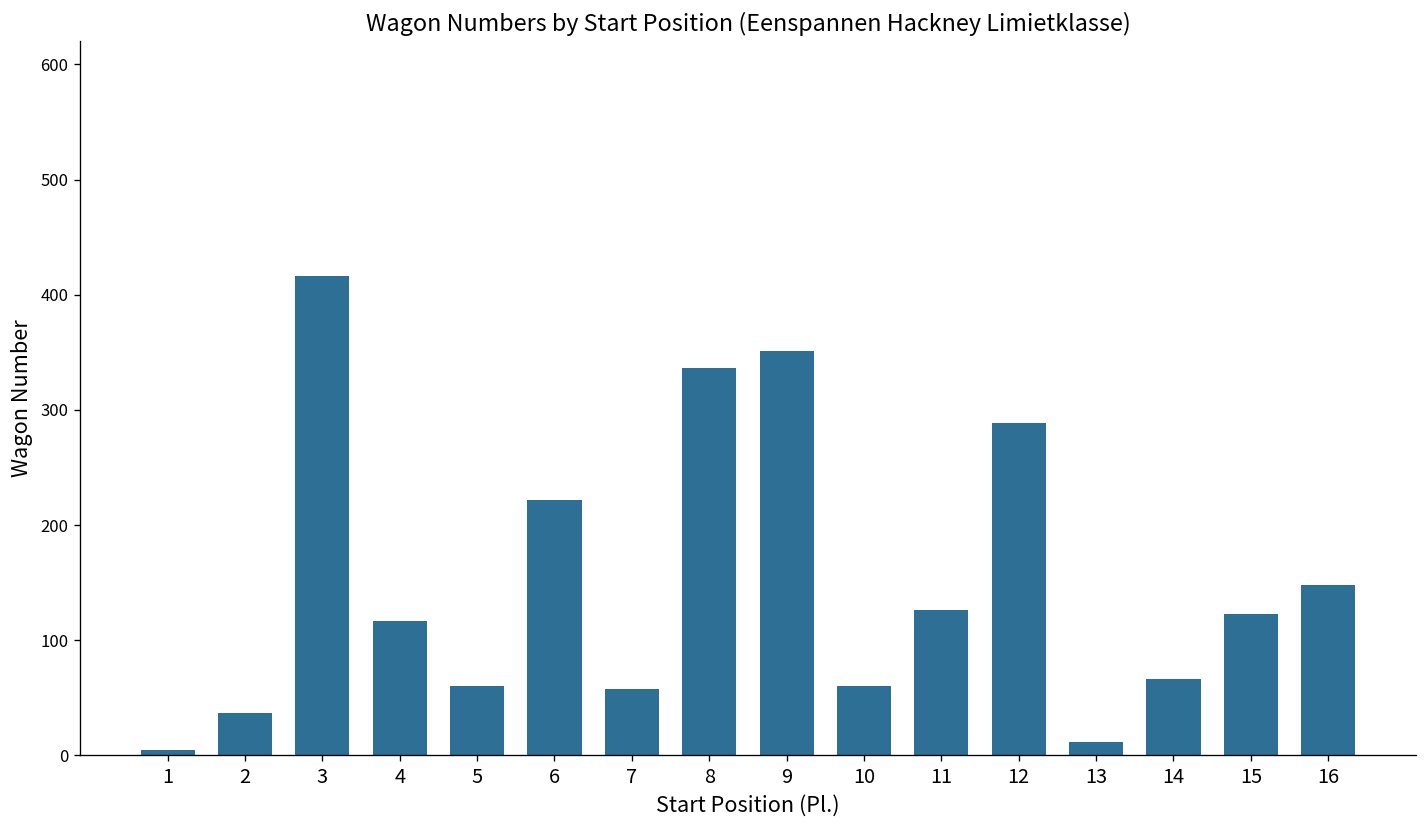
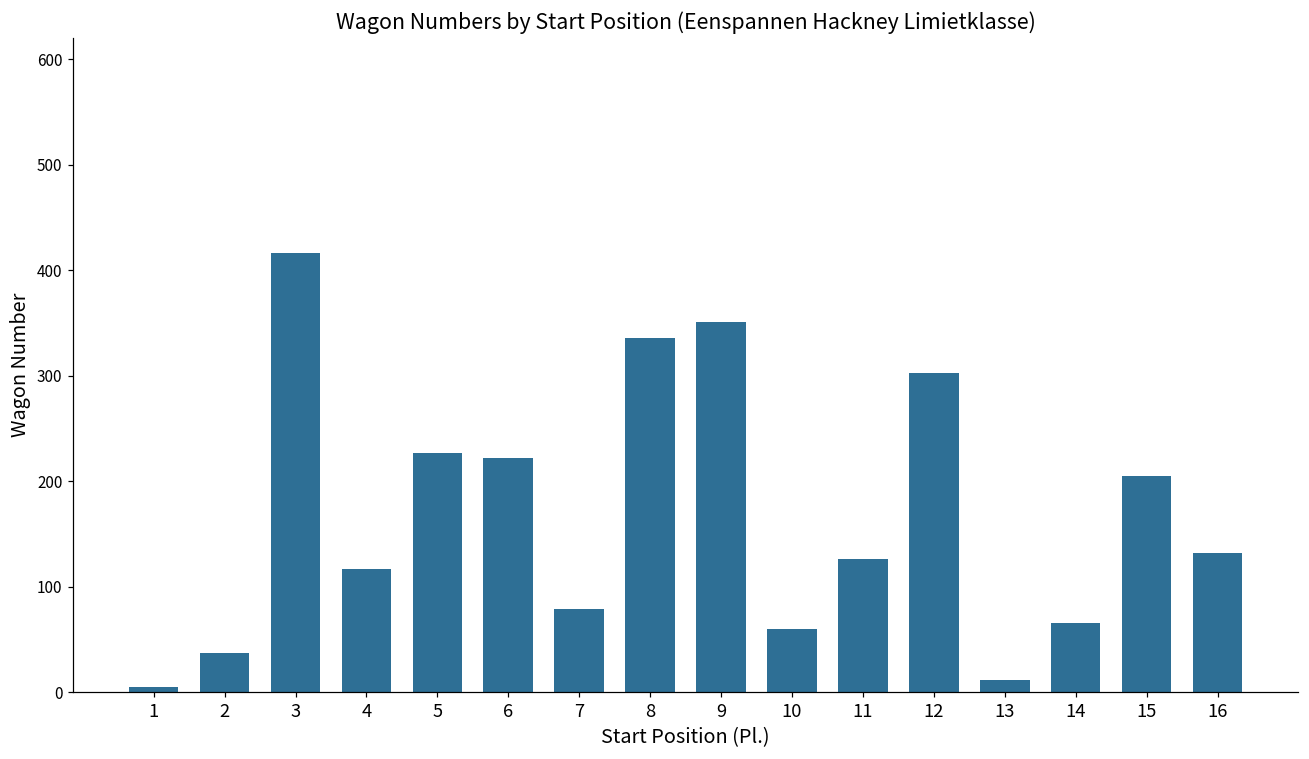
  {
    "1": 10,
    "2": 40,
    "3": 420,
    "4": 120,
-   "5": 60,
+   "5": 230,
    "6": 220,
-   "7": 60,
+   "7": 80,
    "8": 340,
    "9": 350,
    "10": 60,
    "11": 130,
-   "12": 290,
+   "12": 300,
    "13": 10,
    "14": 70,
-   "15": 120,
-   "16": 150
+   "15": 210,
+   "16": 130
  }
